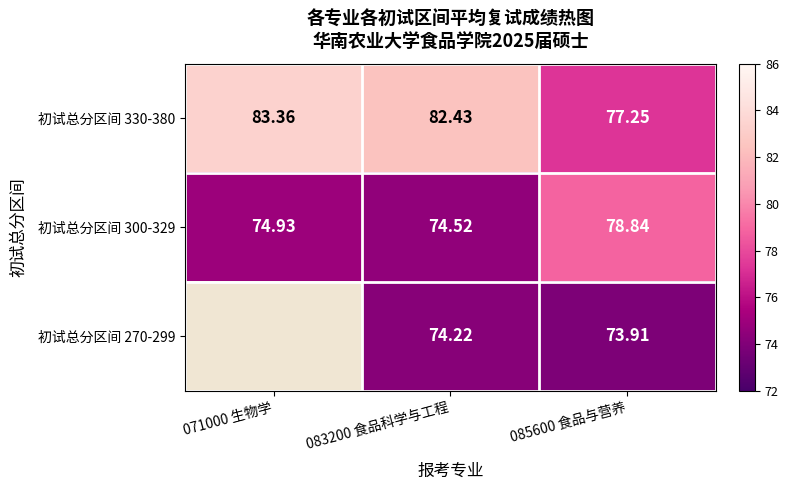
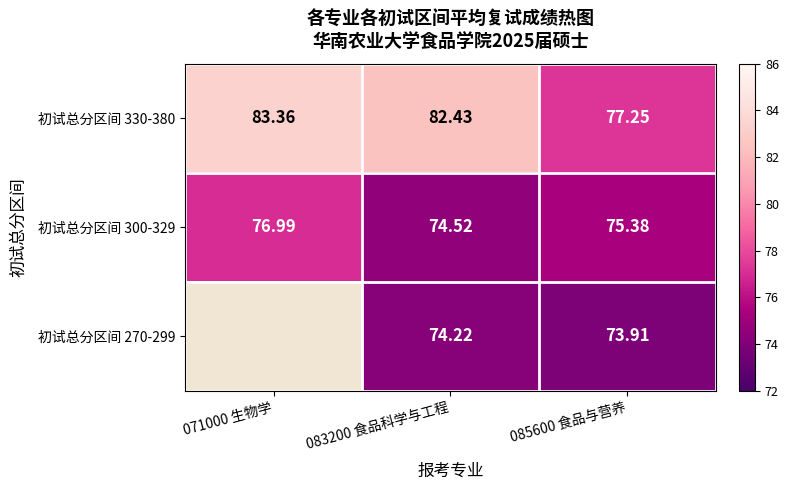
  {
    "初试总分区间 330-380": {
      "071000 生物学": 83.36,
      "083200 食品科学与工程": 82.43,
      "085600 食品与营养": 77.25
    },
    "初试总分区间 300-329": {
-     "071000 生物学": 74.93,
+     "071000 生物学": 76.99,
      "083200 食品科学与工程": 74.52,
-     "085600 食品与营养": 78.84
+     "085600 食品与营养": 75.38
    },
    "初试总分区间 270-299": {
      "083200 食品科学与工程": 74.22,
      "085600 食品与营养": 73.91
    }
  }
